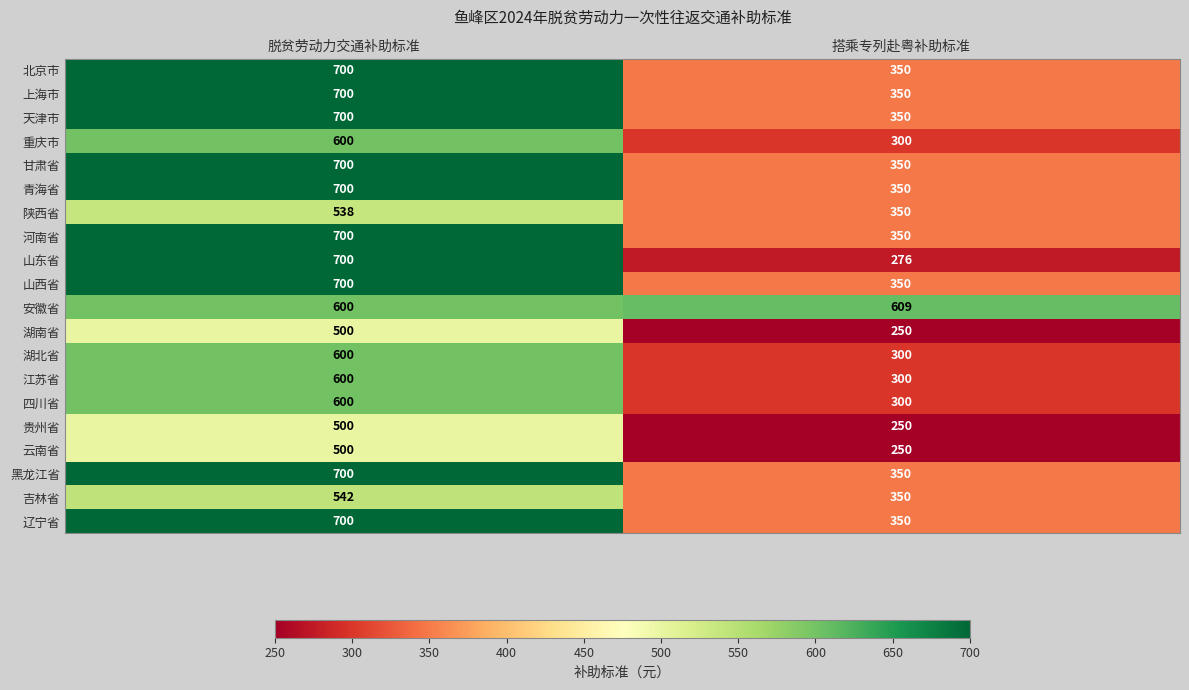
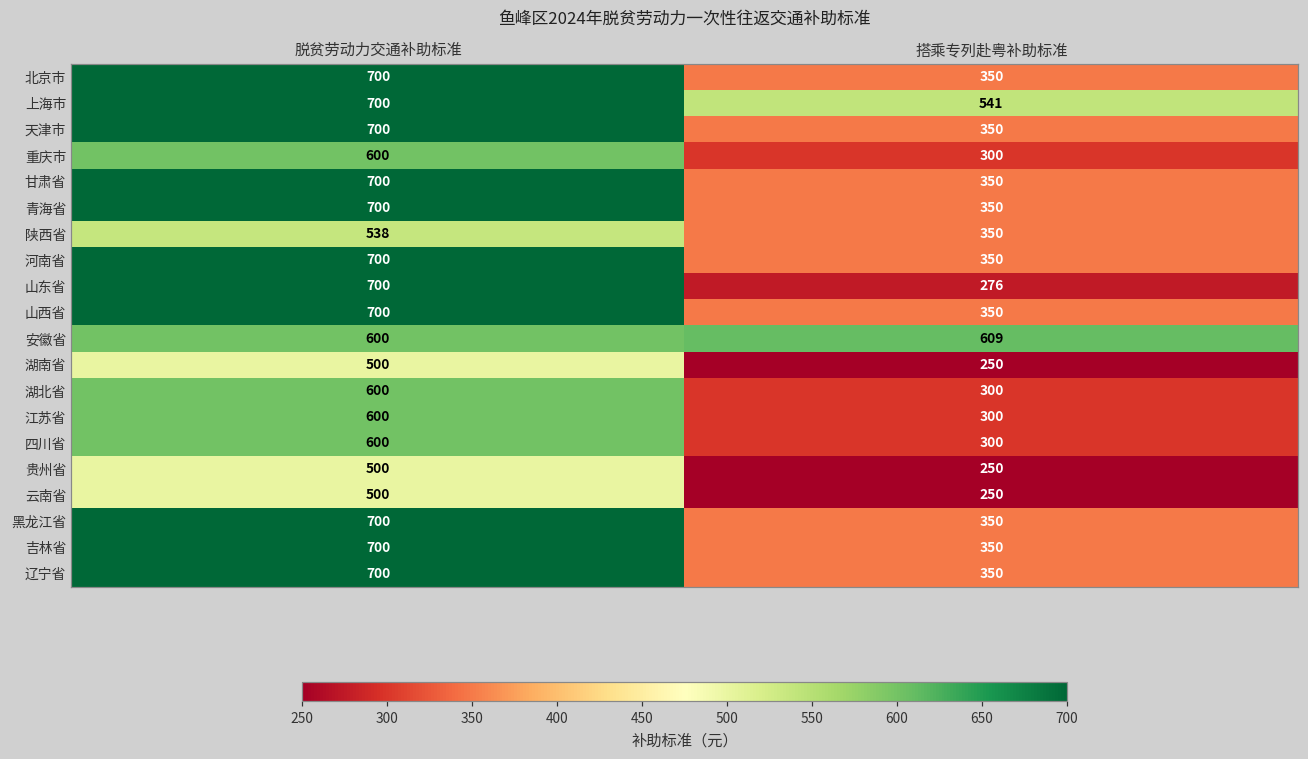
  {
    "北京市": {
      "脱贫劳动力交通补助标准": 700,
      "搭乘专列赴粤补助标准": 350
    },
    "上海市": {
      "脱贫劳动力交通补助标准": 700,
-     "搭乘专列赴粤补助标准": 350
+     "搭乘专列赴粤补助标准": 541
    },
    "天津市": {
      "脱贫劳动力交通补助标准": 700,
      "搭乘专列赴粤补助标准": 350
    },
    "重庆市": {
      "脱贫劳动力交通补助标准": 600,
      "搭乘专列赴粤补助标准": 300
    },
    "甘肃省": {
      "脱贫劳动力交通补助标准": 700,
      "搭乘专列赴粤补助标准": 350
    },
    "青海省": {
      "脱贫劳动力交通补助标准": 700,
      "搭乘专列赴粤补助标准": 350
    },
    "陕西省": {
      "脱贫劳动力交通补助标准": 538,
      "搭乘专列赴粤补助标准": 350
    },
    "河南省": {
      "脱贫劳动力交通补助标准": 700,
      "搭乘专列赴粤补助标准": 350
    },
    "山东省": {
      "脱贫劳动力交通补助标准": 700,
      "搭乘专列赴粤补助标准": 276
    },
    "山西省": {
      "脱贫劳动力交通补助标准": 700,
      "搭乘专列赴粤补助标准": 350
    },
    "安徽省": {
      "脱贫劳动力交通补助标准": 600,
      "搭乘专列赴粤补助标准": 609
    },
    "湖南省": {
      "脱贫劳动力交通补助标准": 500,
      "搭乘专列赴粤补助标准": 250
    },
    "湖北省": {
      "脱贫劳动力交通补助标准": 600,
      "搭乘专列赴粤补助标准": 300
    },
    "江苏省": {
      "脱贫劳动力交通补助标准": 600,
      "搭乘专列赴粤补助标准": 300
    },
    "四川省": {
      "脱贫劳动力交通补助标准": 600,
      "搭乘专列赴粤补助标准": 300
    },
    "贵州省": {
      "脱贫劳动力交通补助标准": 500,
      "搭乘专列赴粤补助标准": 250
    },
    "云南省": {
      "脱贫劳动力交通补助标准": 500,
      "搭乘专列赴粤补助标准": 250
    },
    "黑龙江省": {
      "脱贫劳动力交通补助标准": 700,
      "搭乘专列赴粤补助标准": 350
    },
    "吉林省": {
-     "脱贫劳动力交通补助标准": 542,
+     "脱贫劳动力交通补助标准": 700,
      "搭乘专列赴粤补助标准": 350
    },
    "辽宁省": {
      "脱贫劳动力交通补助标准": 700,
      "搭乘专列赴粤补助标准": 350
    }
  }
